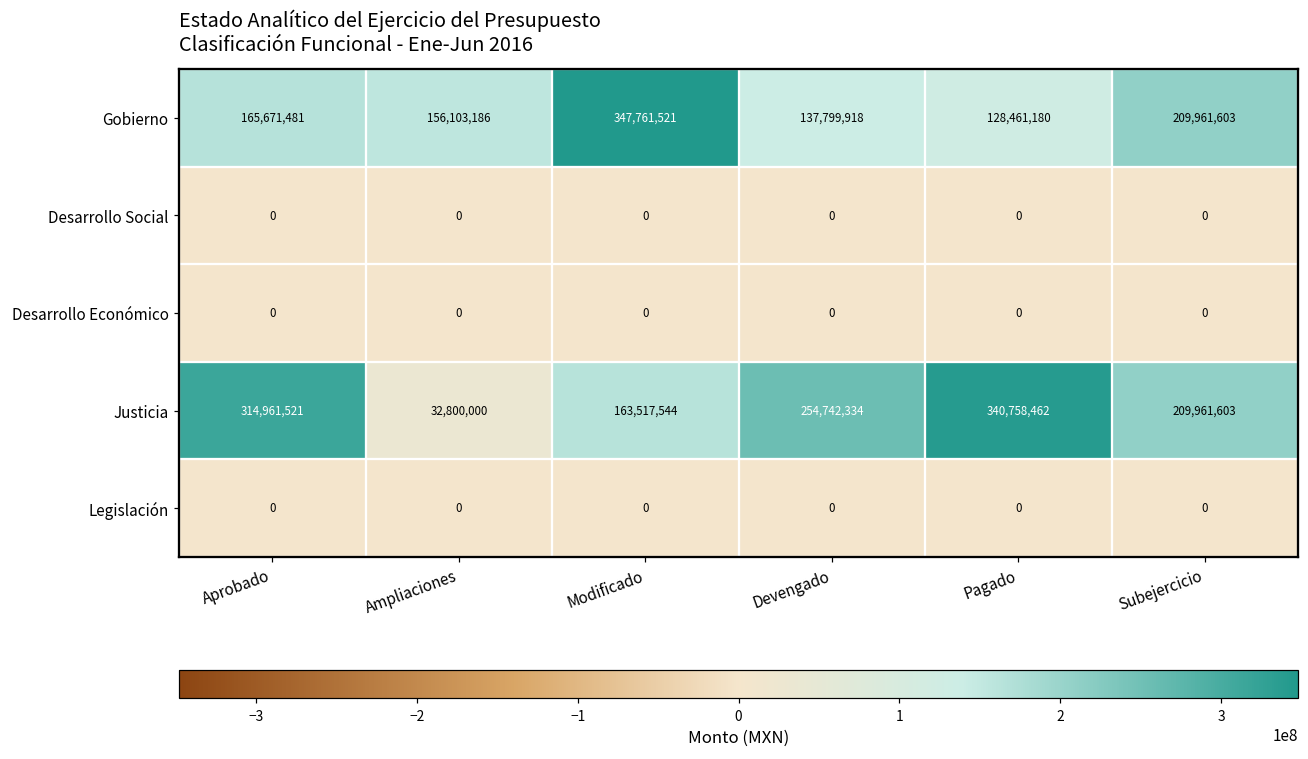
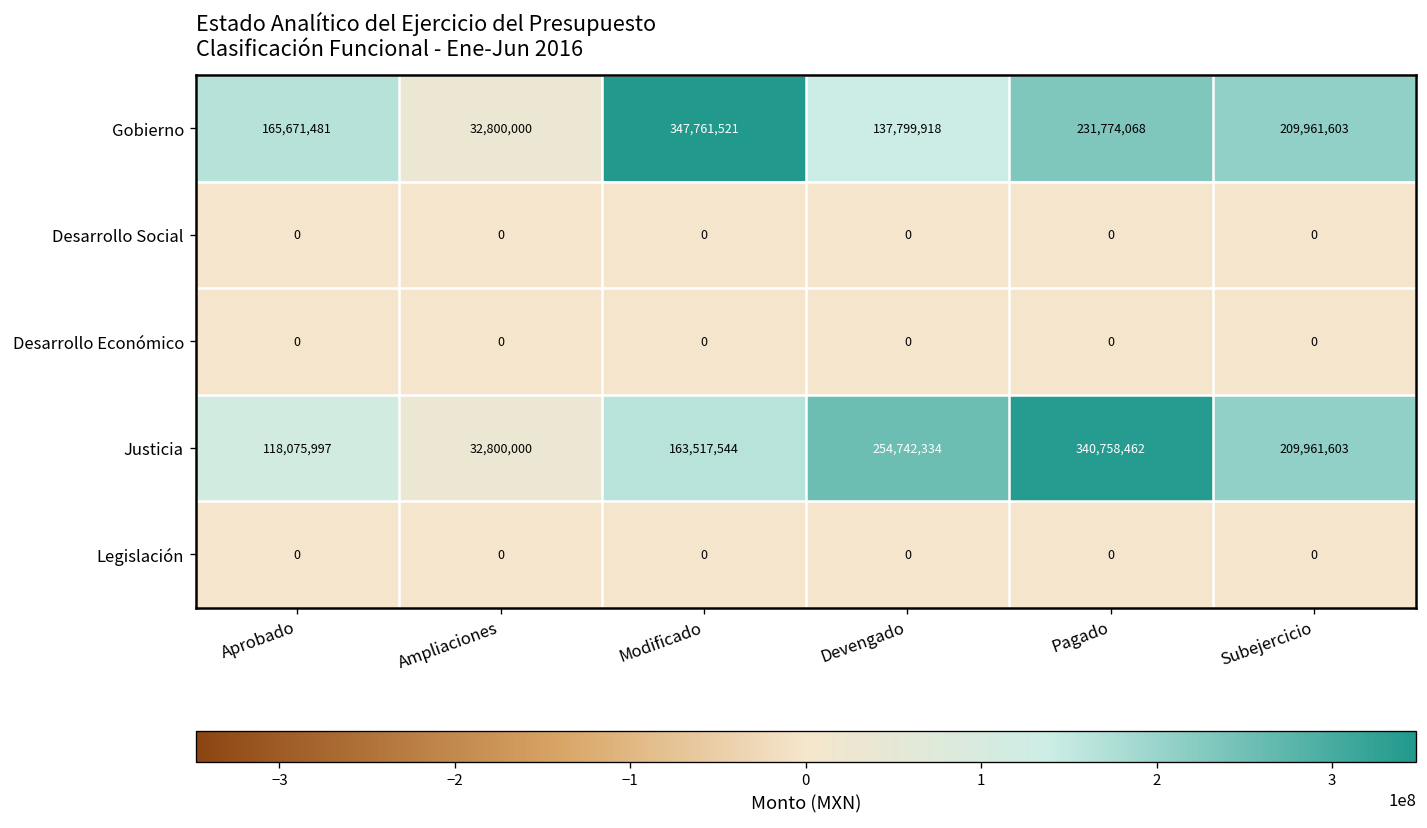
  {
    "Gobierno": {
      "Aprobado": "165,671,481",
-     "Ampliaciones": "156,103,186",
+     "Ampliaciones": "32,800,000",
      "Modificado": "347,761,521",
      "Devengado": "137,799,918",
-     "Pagado": "128,461,180",
+     "Pagado": "231,774,068",
      "Subejercicio": "209,961,603"
    },
    "Desarrollo Social": {
      "Aprobado": "0",
      "Ampliaciones": "0",
      "Modificado": "0",
      "Devengado": "0",
      "Pagado": "0",
      "Subejercicio": "0"
    },
    "Desarrollo Económico": {
      "Aprobado": "0",
      "Ampliaciones": "0",
      "Modificado": "0",
      "Devengado": "0",
      "Pagado": "0",
      "Subejercicio": "0"
    },
    "Justicia": {
-     "Aprobado": "314,961,521",
+     "Aprobado": "118,075,997",
      "Ampliaciones": "32,800,000",
      "Modificado": "163,517,544",
      "Devengado": "254,742,334",
      "Pagado": "340,758,462",
      "Subejercicio": "209,961,603"
    },
    "Legislación": {
      "Aprobado": "0",
      "Ampliaciones": "0",
      "Modificado": "0",
      "Devengado": "0",
      "Pagado": "0",
      "Subejercicio": "0"
    }
  }
